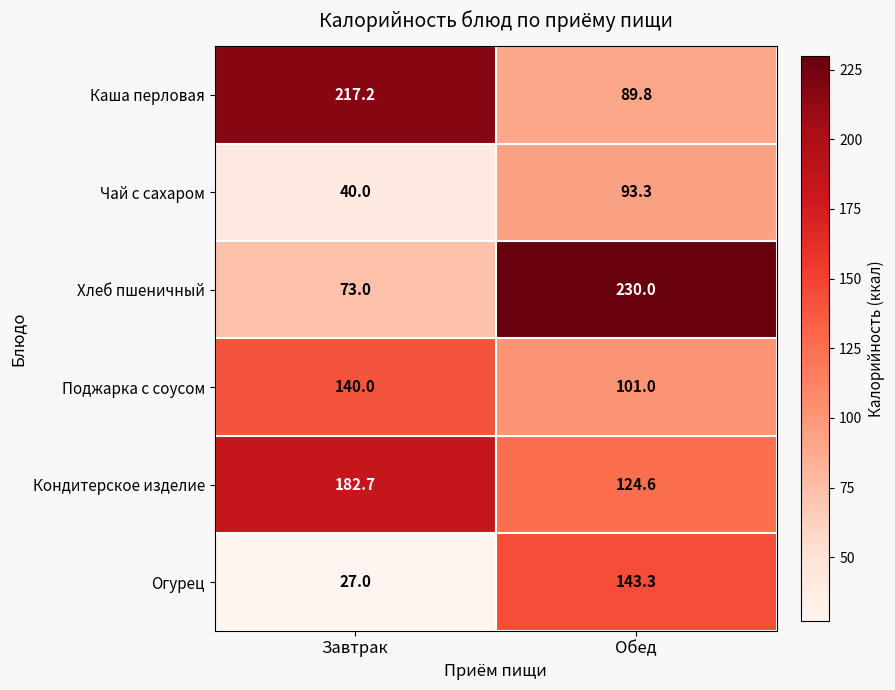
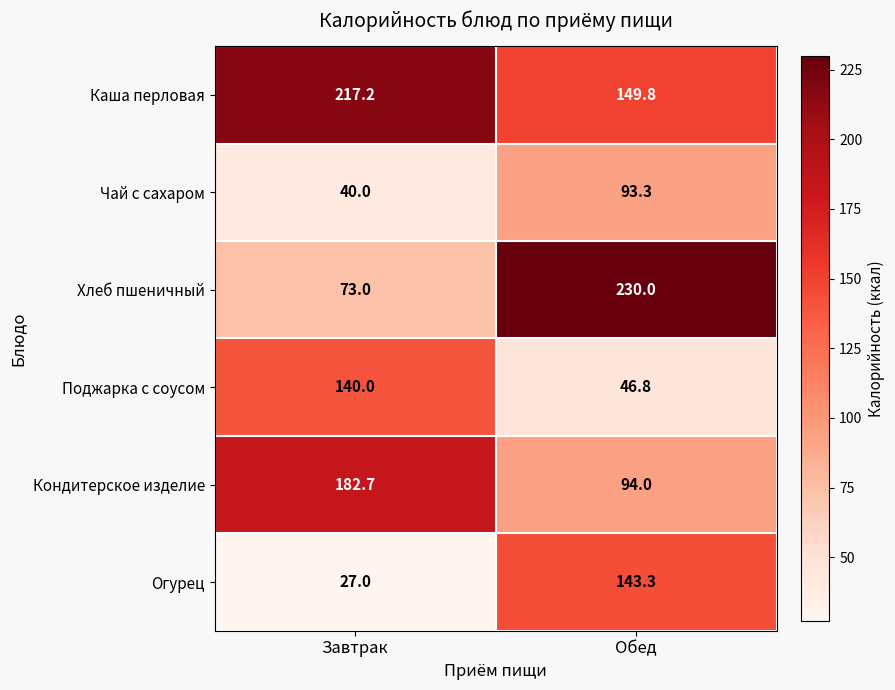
  {
    "Каша перловая": {
      "Завтрак": 217.2,
-     "Обед": 89.8
+     "Обед": 149.8
    },
    "Чай с сахаром": {
      "Завтрак": 40.0,
      "Обед": 93.3
    },
    "Хлеб пшеничный": {
      "Завтрак": 73.0,
      "Обед": 230.0
    },
    "Поджарка с соусом": {
      "Завтрак": 140.0,
-     "Обед": 101.0
+     "Обед": 46.8
    },
    "Кондитерское изделие": {
      "Завтрак": 182.7,
-     "Обед": 124.6
+     "Обед": 94.0
    },
    "Огурец": {
      "Завтрак": 27.0,
      "Обед": 143.3
    }
  }
